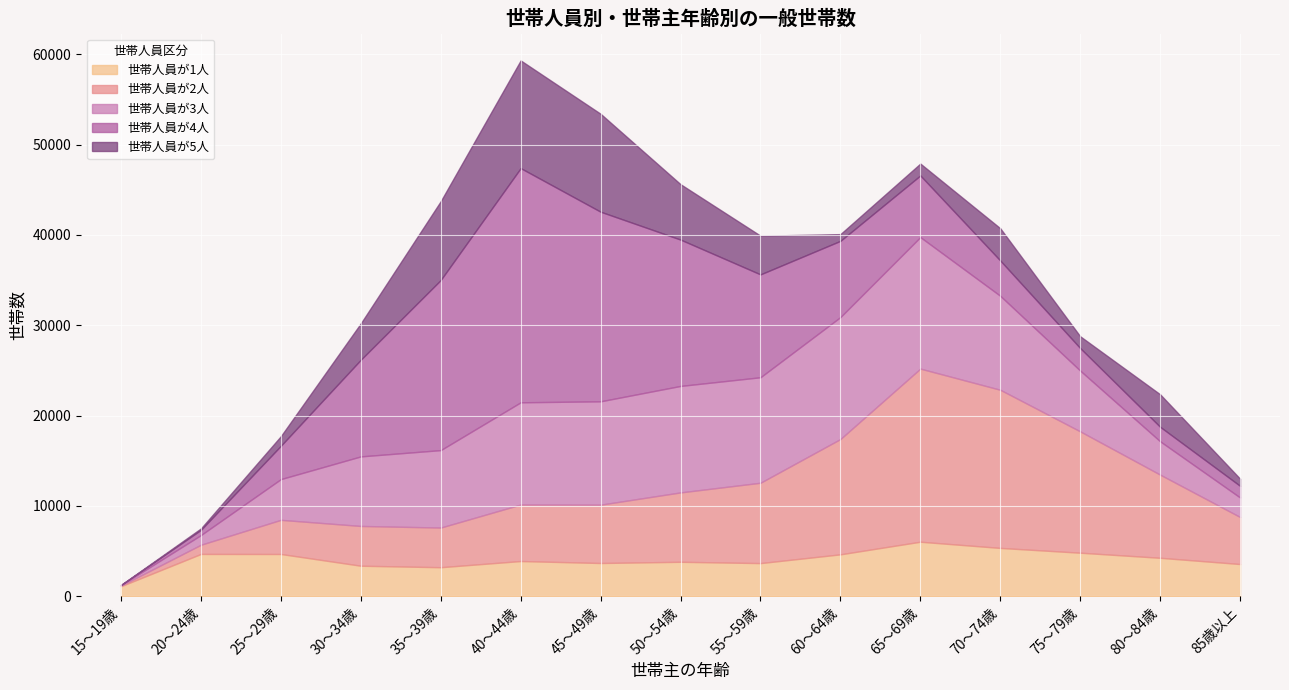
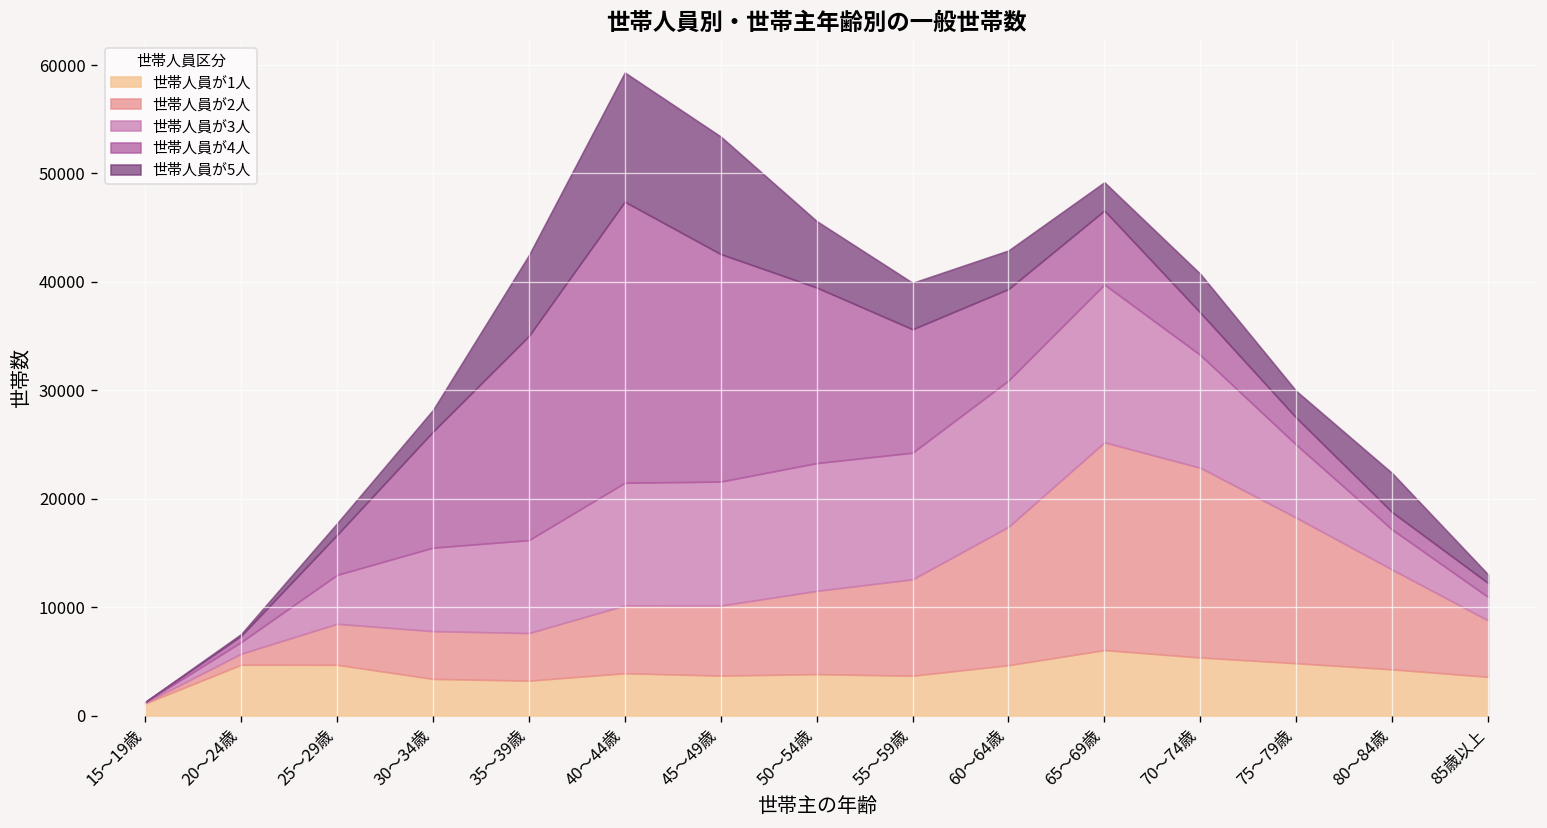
  {
    "世帯人員が5人": {
      "25～29歳": 1000,
-     "30～34歳": 4000,
-     "35～39歳": 9000,
+     "30～34歳": 2000,
+     "35～39歳": 7000,
      "40～44歳": 12000,
      "45～49歳": 11000,
      "50～54歳": 6000,
      "55～59歳": 4000,
-     "60～64歳": 1000,
-     "65～69歳": 1000,
+     "60～64歳": 4000,
+     "65～69歳": 3000,
      "70～74歳": 4000,
-     "75～79歳": 1000,
+     "75～79歳": 2000,
      "80～84歳": 4000,
      "85歳以上": 1000
    }
  }
